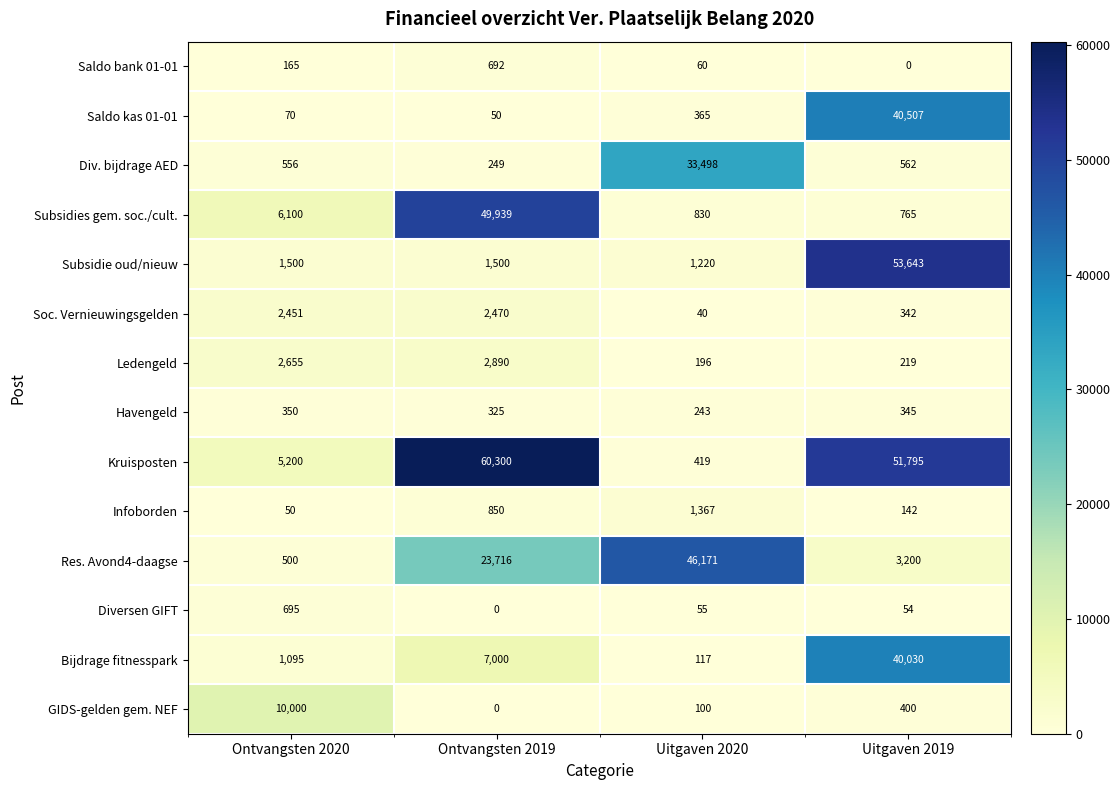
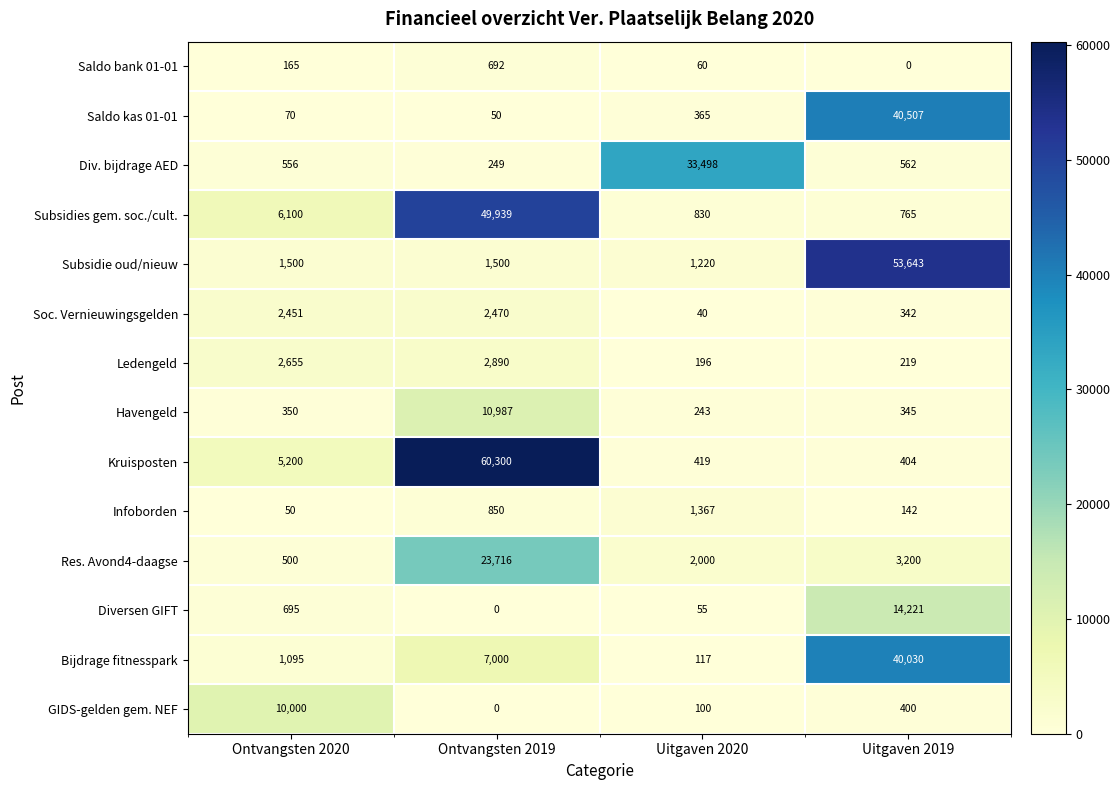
  {
    "Saldo bank 01-01": {
      "Ontvangsten 2020": "165",
      "Ontvangsten 2019": "692",
      "Uitgaven 2020": "60",
      "Uitgaven 2019": "0"
    },
    "Saldo kas 01-01": {
      "Ontvangsten 2020": "70",
      "Ontvangsten 2019": "50",
      "Uitgaven 2020": "365",
      "Uitgaven 2019": "40,507"
    },
    "Div. bijdrage AED": {
      "Ontvangsten 2020": "556",
      "Ontvangsten 2019": "249",
      "Uitgaven 2020": "33,498",
      "Uitgaven 2019": "562"
    },
    "Subsidies gem. soc./cult.": {
      "Ontvangsten 2020": "6,100",
      "Ontvangsten 2019": "49,939",
      "Uitgaven 2020": "830",
      "Uitgaven 2019": "765"
    },
    "Subsidie oud/nieuw": {
      "Ontvangsten 2020": "1,500",
      "Ontvangsten 2019": "1,500",
      "Uitgaven 2020": "1,220",
      "Uitgaven 2019": "53,643"
    },
    "Soc. Vernieuwingsgelden": {
      "Ontvangsten 2020": "2,451",
      "Ontvangsten 2019": "2,470",
      "Uitgaven 2020": "40",
      "Uitgaven 2019": "342"
    },
    "Ledengeld": {
      "Ontvangsten 2020": "2,655",
      "Ontvangsten 2019": "2,890",
      "Uitgaven 2020": "196",
      "Uitgaven 2019": "219"
    },
    "Havengeld": {
      "Ontvangsten 2020": "350",
-     "Ontvangsten 2019": "325",
+     "Ontvangsten 2019": "10,987",
      "Uitgaven 2020": "243",
      "Uitgaven 2019": "345"
    },
    "Kruisposten": {
      "Ontvangsten 2020": "5,200",
      "Ontvangsten 2019": "60,300",
      "Uitgaven 2020": "419",
-     "Uitgaven 2019": "51,795"
+     "Uitgaven 2019": "404"
    },
    "Infoborden": {
      "Ontvangsten 2020": "50",
      "Ontvangsten 2019": "850",
      "Uitgaven 2020": "1,367",
      "Uitgaven 2019": "142"
    },
    "Res. Avond4-daagse": {
      "Ontvangsten 2020": "500",
      "Ontvangsten 2019": "23,716",
-     "Uitgaven 2020": "46,171",
+     "Uitgaven 2020": "2,000",
      "Uitgaven 2019": "3,200"
    },
    "Diversen GIFT": {
      "Ontvangsten 2020": "695",
      "Ontvangsten 2019": "0",
      "Uitgaven 2020": "55",
-     "Uitgaven 2019": "54"
+     "Uitgaven 2019": "14,221"
    },
    "Bijdrage fitnesspark": {
      "Ontvangsten 2020": "1,095",
      "Ontvangsten 2019": "7,000",
      "Uitgaven 2020": "117",
      "Uitgaven 2019": "40,030"
    },
    "GIDS-gelden gem. NEF": {
      "Ontvangsten 2020": "10,000",
      "Ontvangsten 2019": "0",
      "Uitgaven 2020": "100",
      "Uitgaven 2019": "400"
    }
  }
